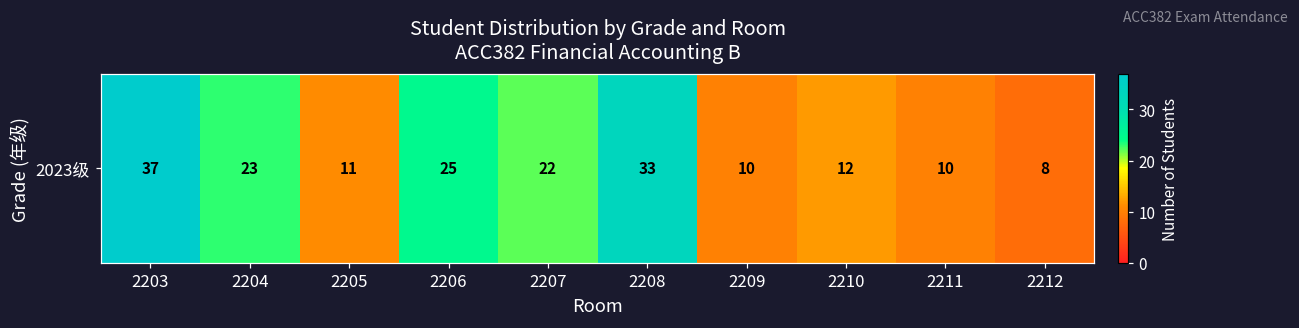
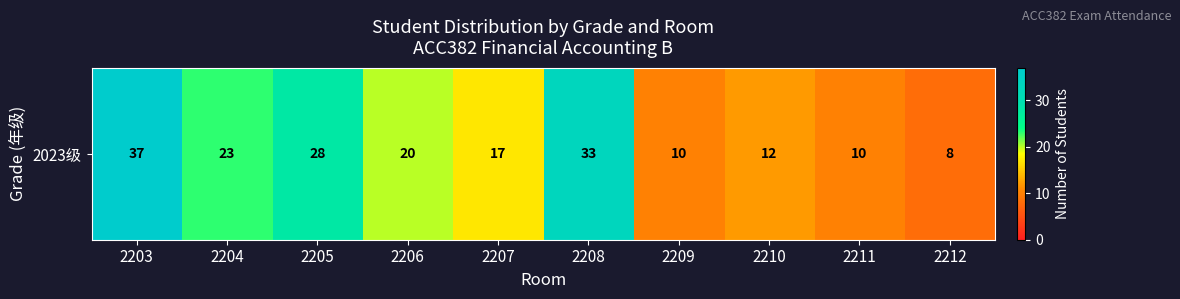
  {
    "2023级": {
      "2203": 37,
      "2204": 23,
-     "2205": 11,
-     "2206": 25,
-     "2207": 22,
+     "2205": 28,
+     "2206": 20,
+     "2207": 17,
      "2208": 33,
      "2209": 10,
      "2210": 12,
      "2211": 10,
      "2212": 8
    }
  }
